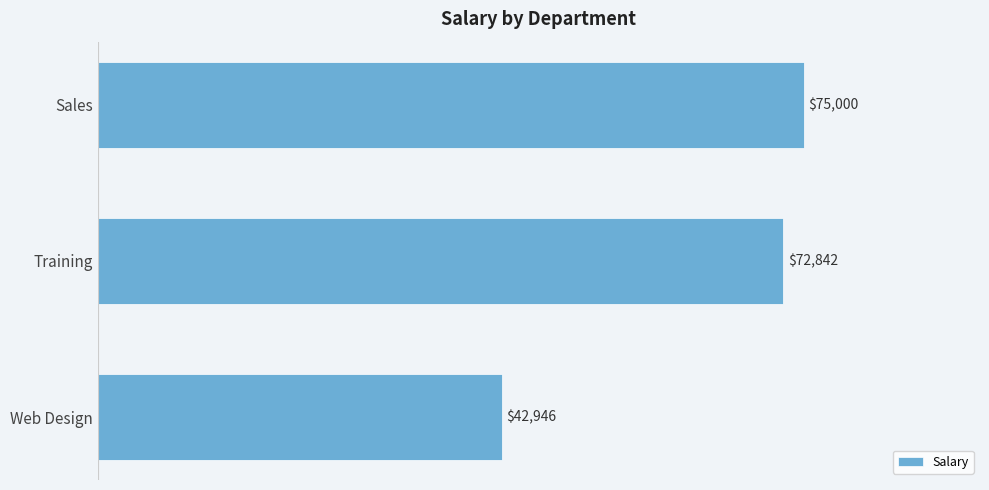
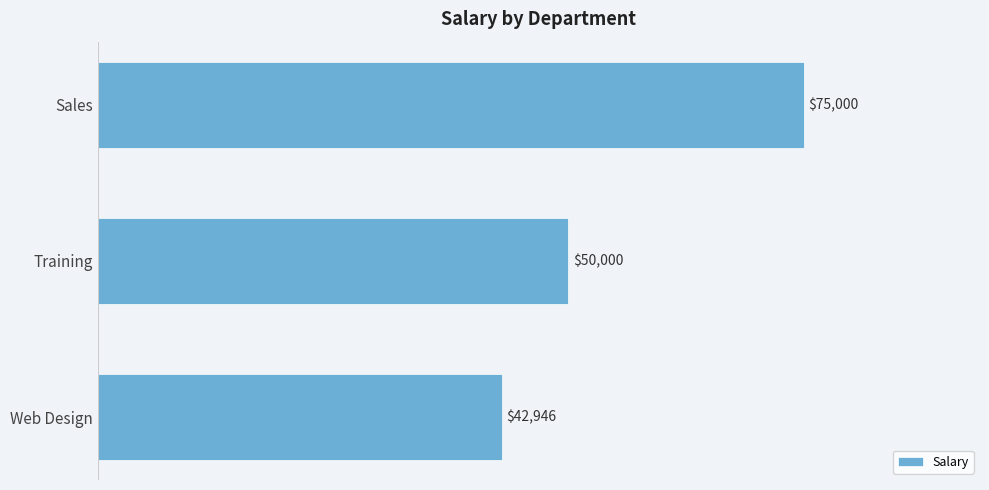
  {
    "Sales": "$75,000",
-   "Training": "$72,842",
+   "Training": "$50,000",
    "Web Design": "$42,946"
  }
